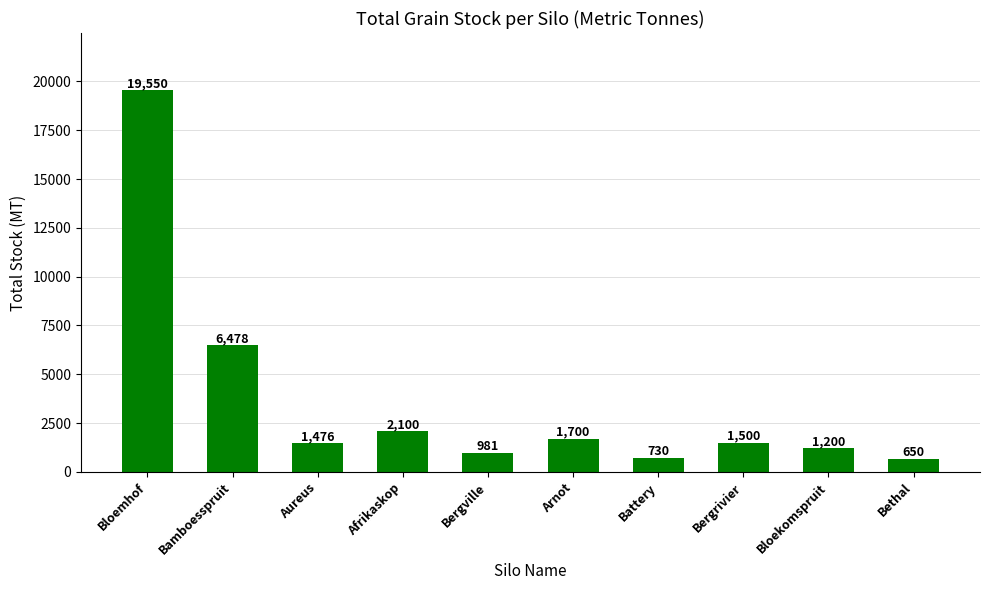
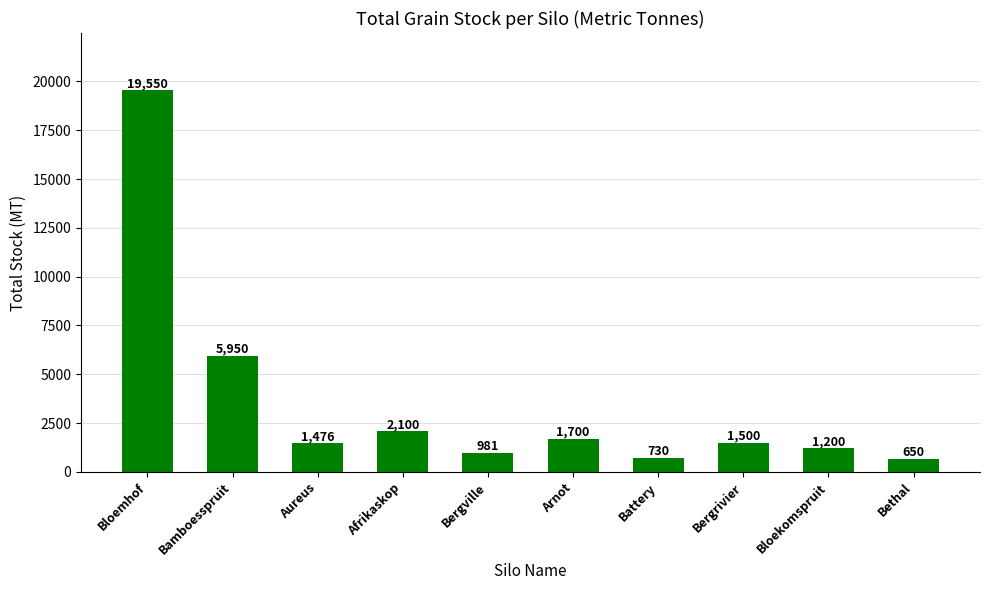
  {
    "Bloemhof": "19,550",
-   "Bamboesspruit": "6,478",
+   "Bamboesspruit": "5,950",
    "Aureus": "1,476",
    "Afrikaskop": "2,100",
    "Bergville": "981",
    "Arnot": "1,700",
    "Battery": "730",
    "Bergrivier": "1,500",
    "Bloekomspruit": "1,200",
    "Bethal": "650"
  }
